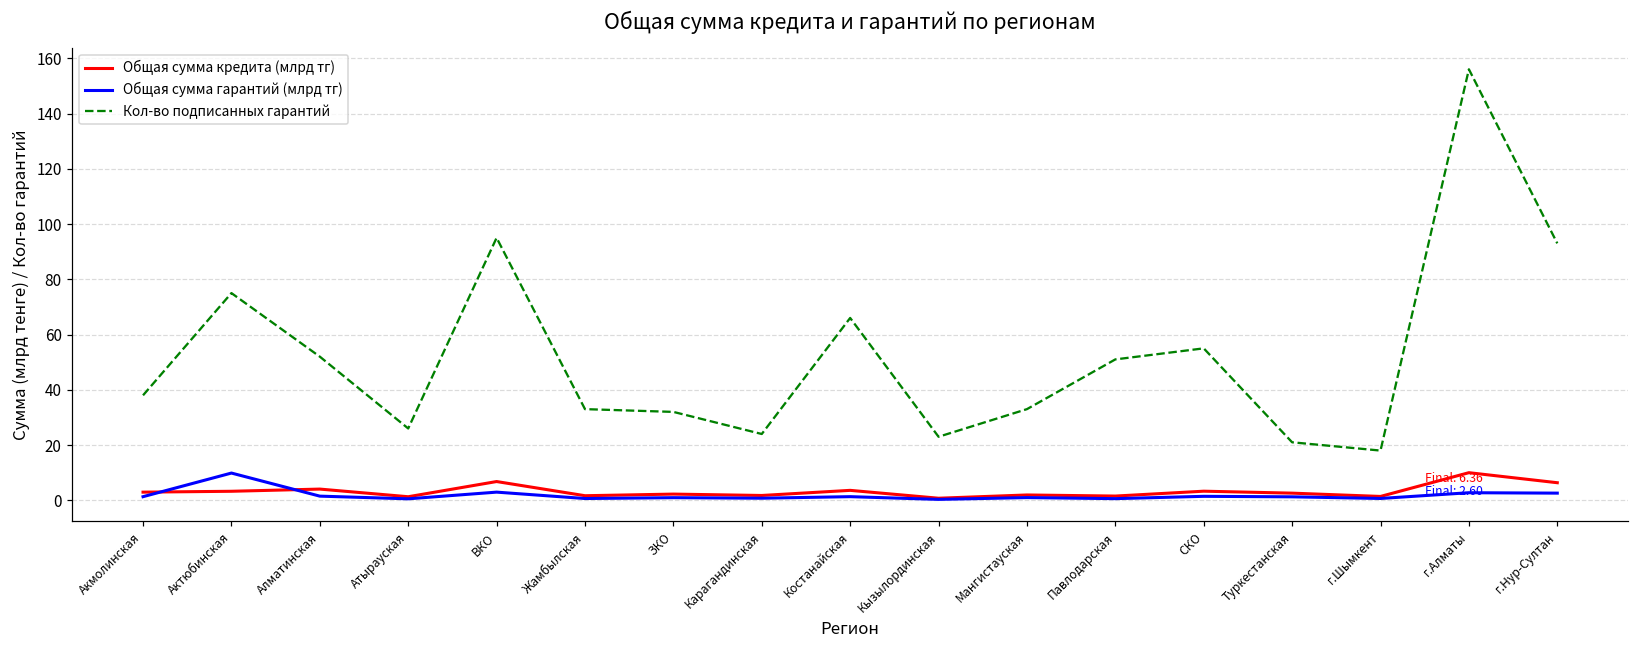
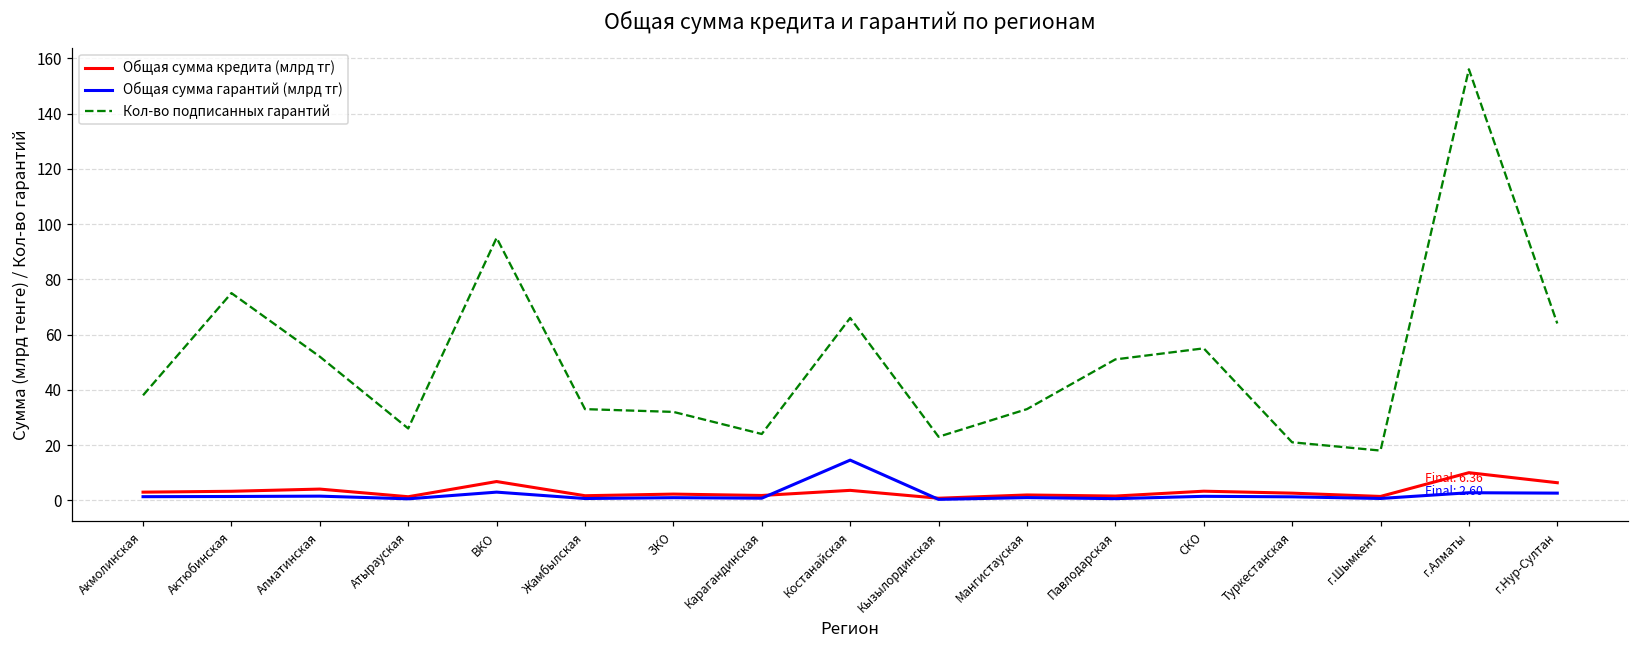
  {
    "Общая сумма кредита (млрд тг)": {
      "Акмолинская": 3,
      "Актюбинская": 3,
      "Алматинская": 4,
      "ВКО": 7,
      "ЗКО": 2,
      "Костанайская": 4,
      "СКО": 3,
      "Туркестанская": 3,
      "г.Нур-Султан": 6
    },
    "Общая сумма гарантий (млрд тг)": {
      "Акмолинская": 1,
-     "Актюбинская": 10,
+     "Актюбинская": 1,
      "Алматинская": 2,
      "ВКО": 3,
      "ЗКО": 1,
-     "Костанайская": 1,
+     "Костанайская": 15,
      "СКО": 1,
      "Туркестанская": 1,
      "г.Нур-Султан": 3
    },
    "Кол-во подписанных гарантий": {
      "Акмолинская": 38,
      "Актюбинская": 75,
      "Алматинская": 52,
      "Атырауская": 26,
      "ВКО": 95,
      "Жамбылская": 33,
      "ЗКО": 32,
      "Карагандинская": 24,
      "Костанайская": 66,
      "Кызылординская": 23,
      "Мангистауская": 33,
      "Павлодарская": 51,
      "СКО": 55,
      "Туркестанская": 21,
      "г.Шымкент": 18,
      "г.Алматы": 156,
-     "г.Нур-Султан": 93
+     "г.Нур-Султан": 64
    }
  }
